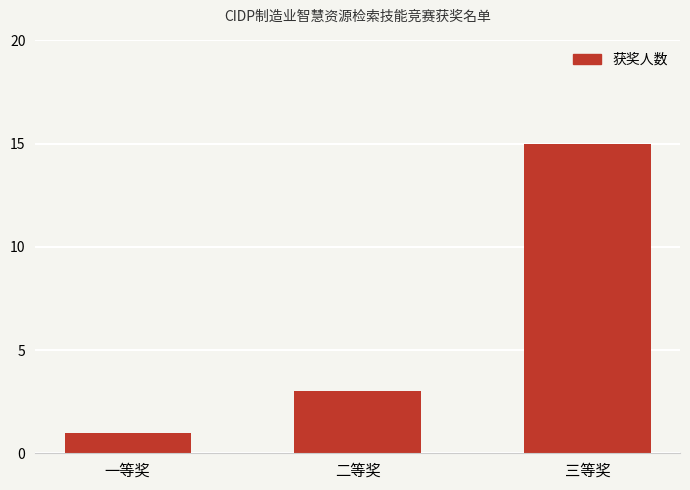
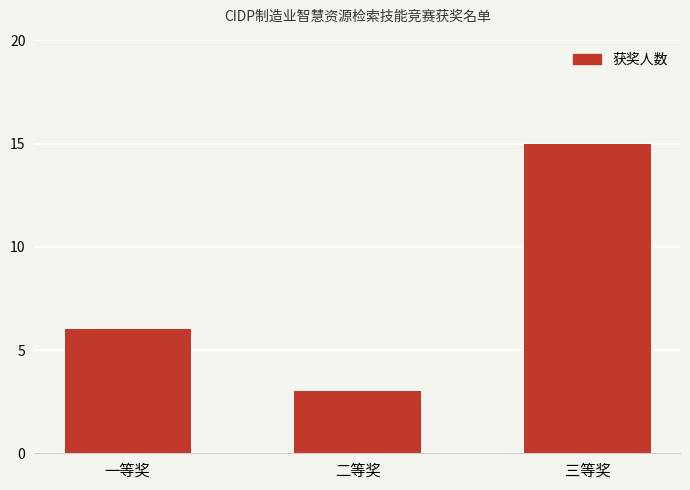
  {
-   "一等奖": 1,
+   "一等奖": 6,
    "二等奖": 3,
    "三等奖": 15
  }
